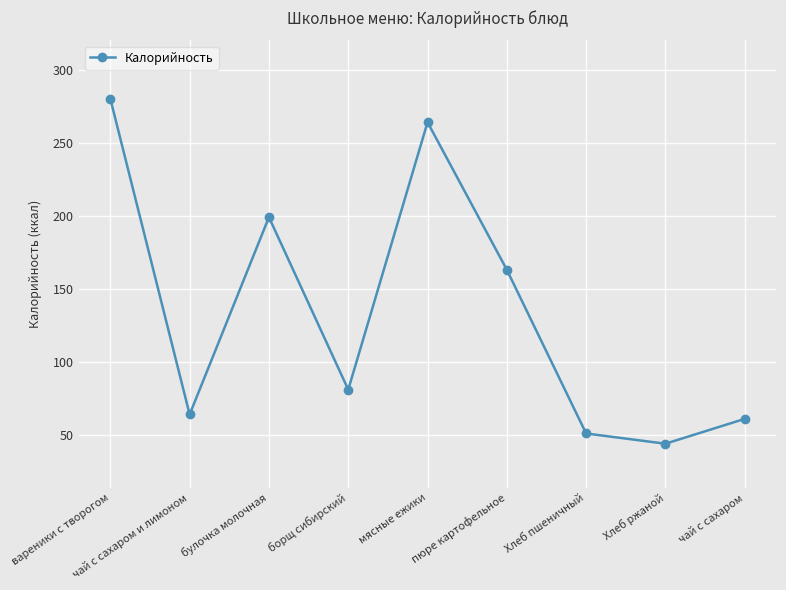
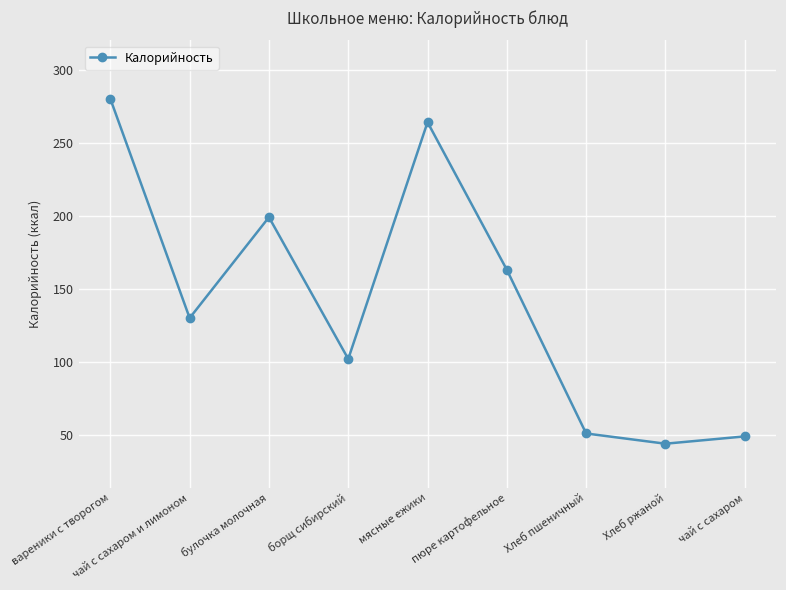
  {
    "вареники с творогом": 280,
-   "чай с сахаром и лимоном": 64,
+   "чай с сахаром и лимоном": 130,
    "булочка молочная": 199,
-   "борщ сибирский": 81,
+   "борщ сибирский": 102,
    "мясные ежики": 264,
    "пюре картофельное": 163,
    "Хлеб пшеничный": 51,
    "Хлеб ржаной": 44,
-   "чай с сахаром": 61
+   "чай с сахаром": 49
  }
